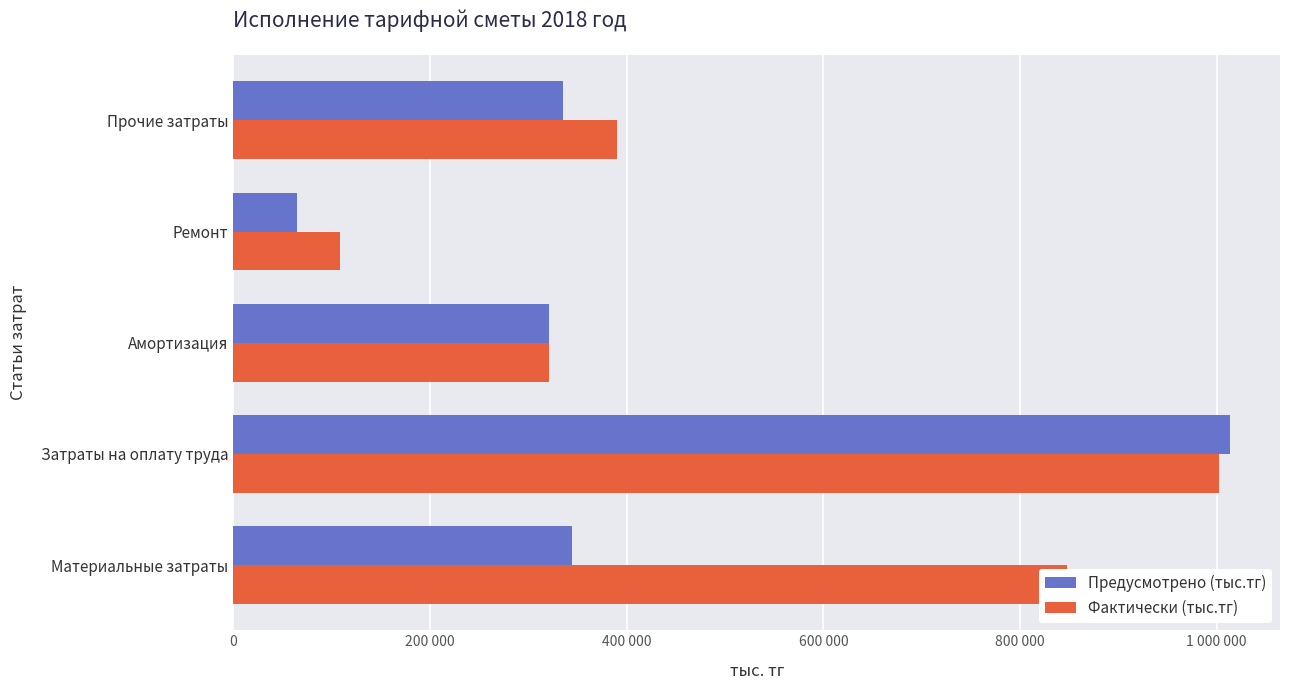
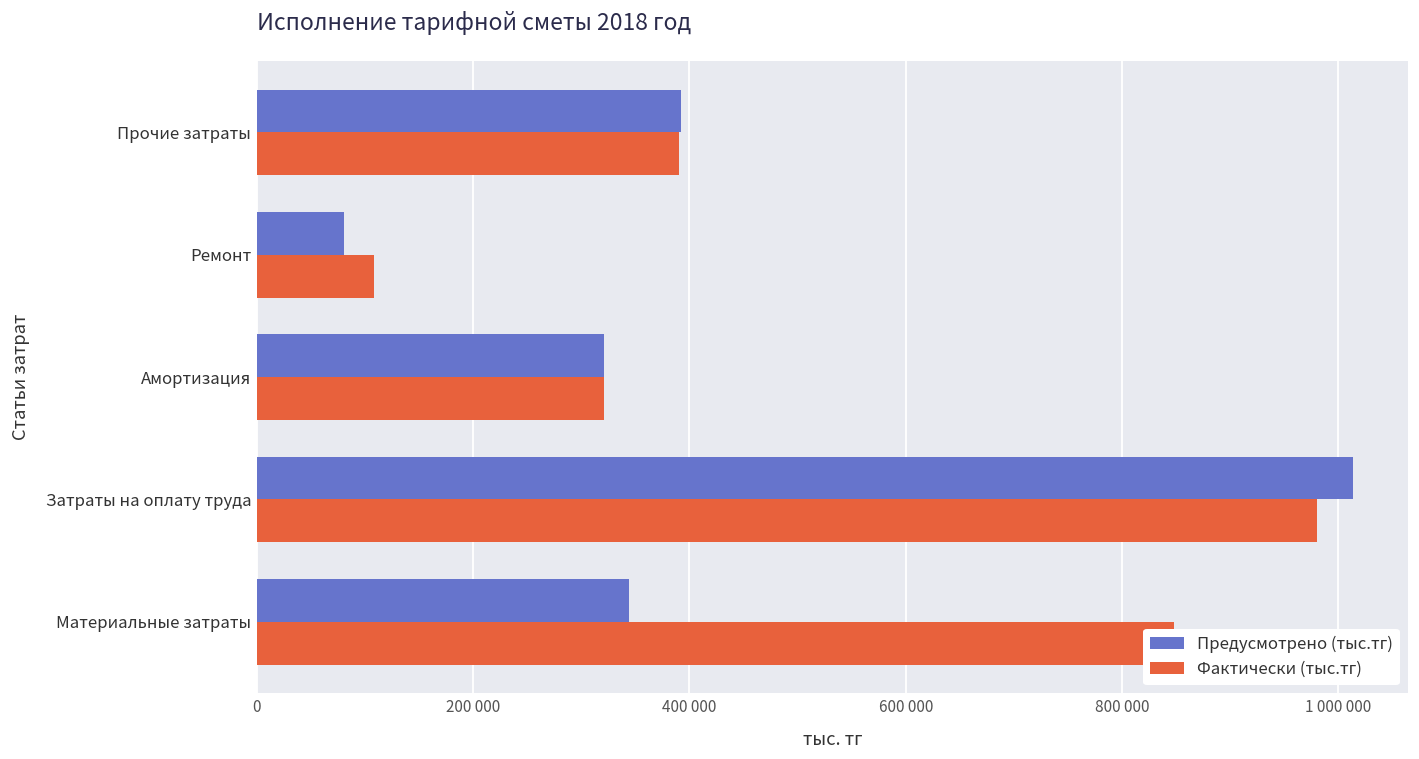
  {
    "Предусмотрено (тыс.тг)": {
-     "Прочие затраты": 330000,
-     "Ремонт": 60000,
+     "Прочие затраты": 390000,
+     "Ремонт": 80000,
      "Амортизация": 320000,
      "Затраты на оплату труда": 1010000,
      "Материальные затраты": 340000
    },
    "Фактически (тыс.тг)": {
      "Прочие затраты": 390000,
      "Ремонт": 110000,
      "Амортизация": 320000,
-     "Затраты на оплату труда": 1000000
+     "Затраты на оплату труда": 980000
    }
  }
